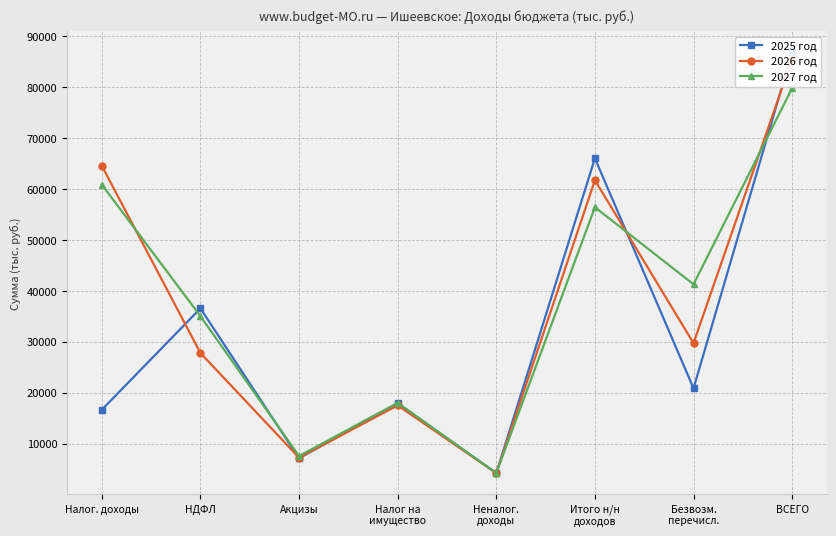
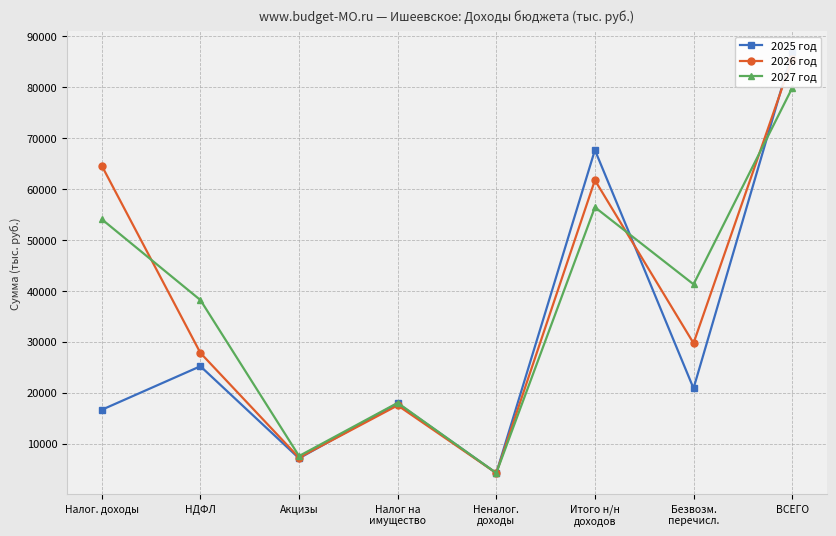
  {
    "2025 год": {
      "Налог. доходы": 17000,
-     "НДФЛ": 37000,
-     "Итого н/н доходов": 66000,
+     "НДФЛ": 25000,
+     "Итого н/н доходов": 68000,
      "Безвозм. перечисл.": 21000
    },
    "2026 год": {
      "Налог. доходы": 65000,
      "НДФЛ": 28000,
      "Итого н/н доходов": 62000,
      "Безвозм. перечисл.": 30000
    },
    "2027 год": {
-     "Налог. доходы": 61000,
-     "НДФЛ": 35000,
+     "Налог. доходы": 54000,
+     "НДФЛ": 38000,
      "Итого н/н доходов": 56000,
      "Безвозм. перечисл.": 41000,
      "ВСЕГО": 80000
    }
  }
